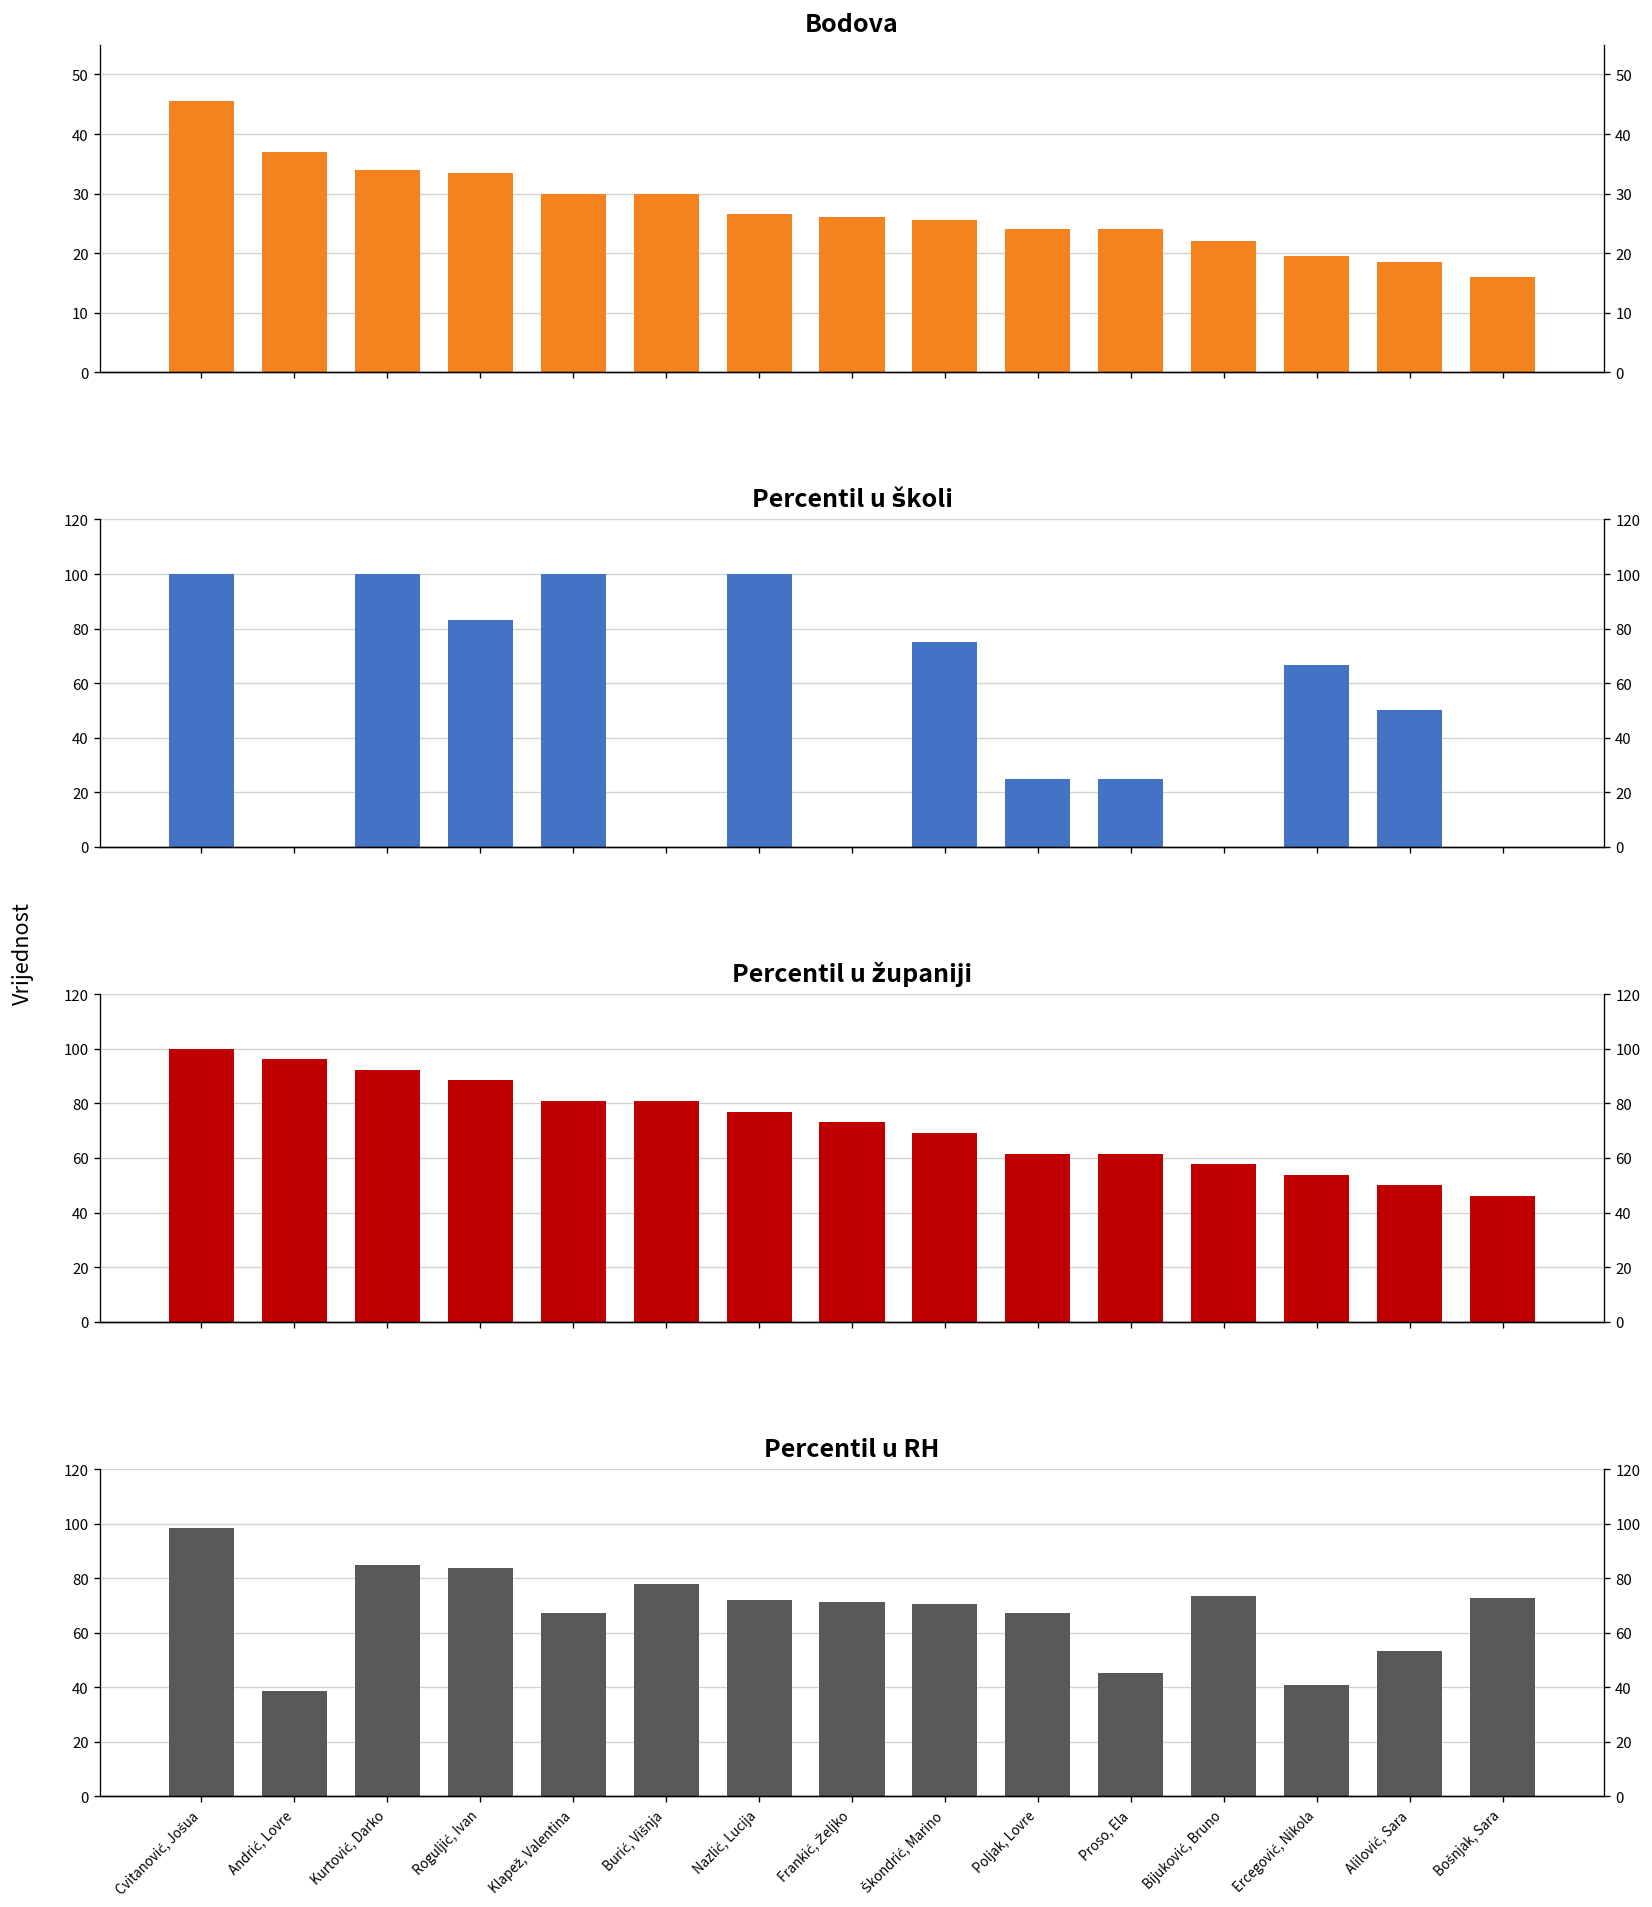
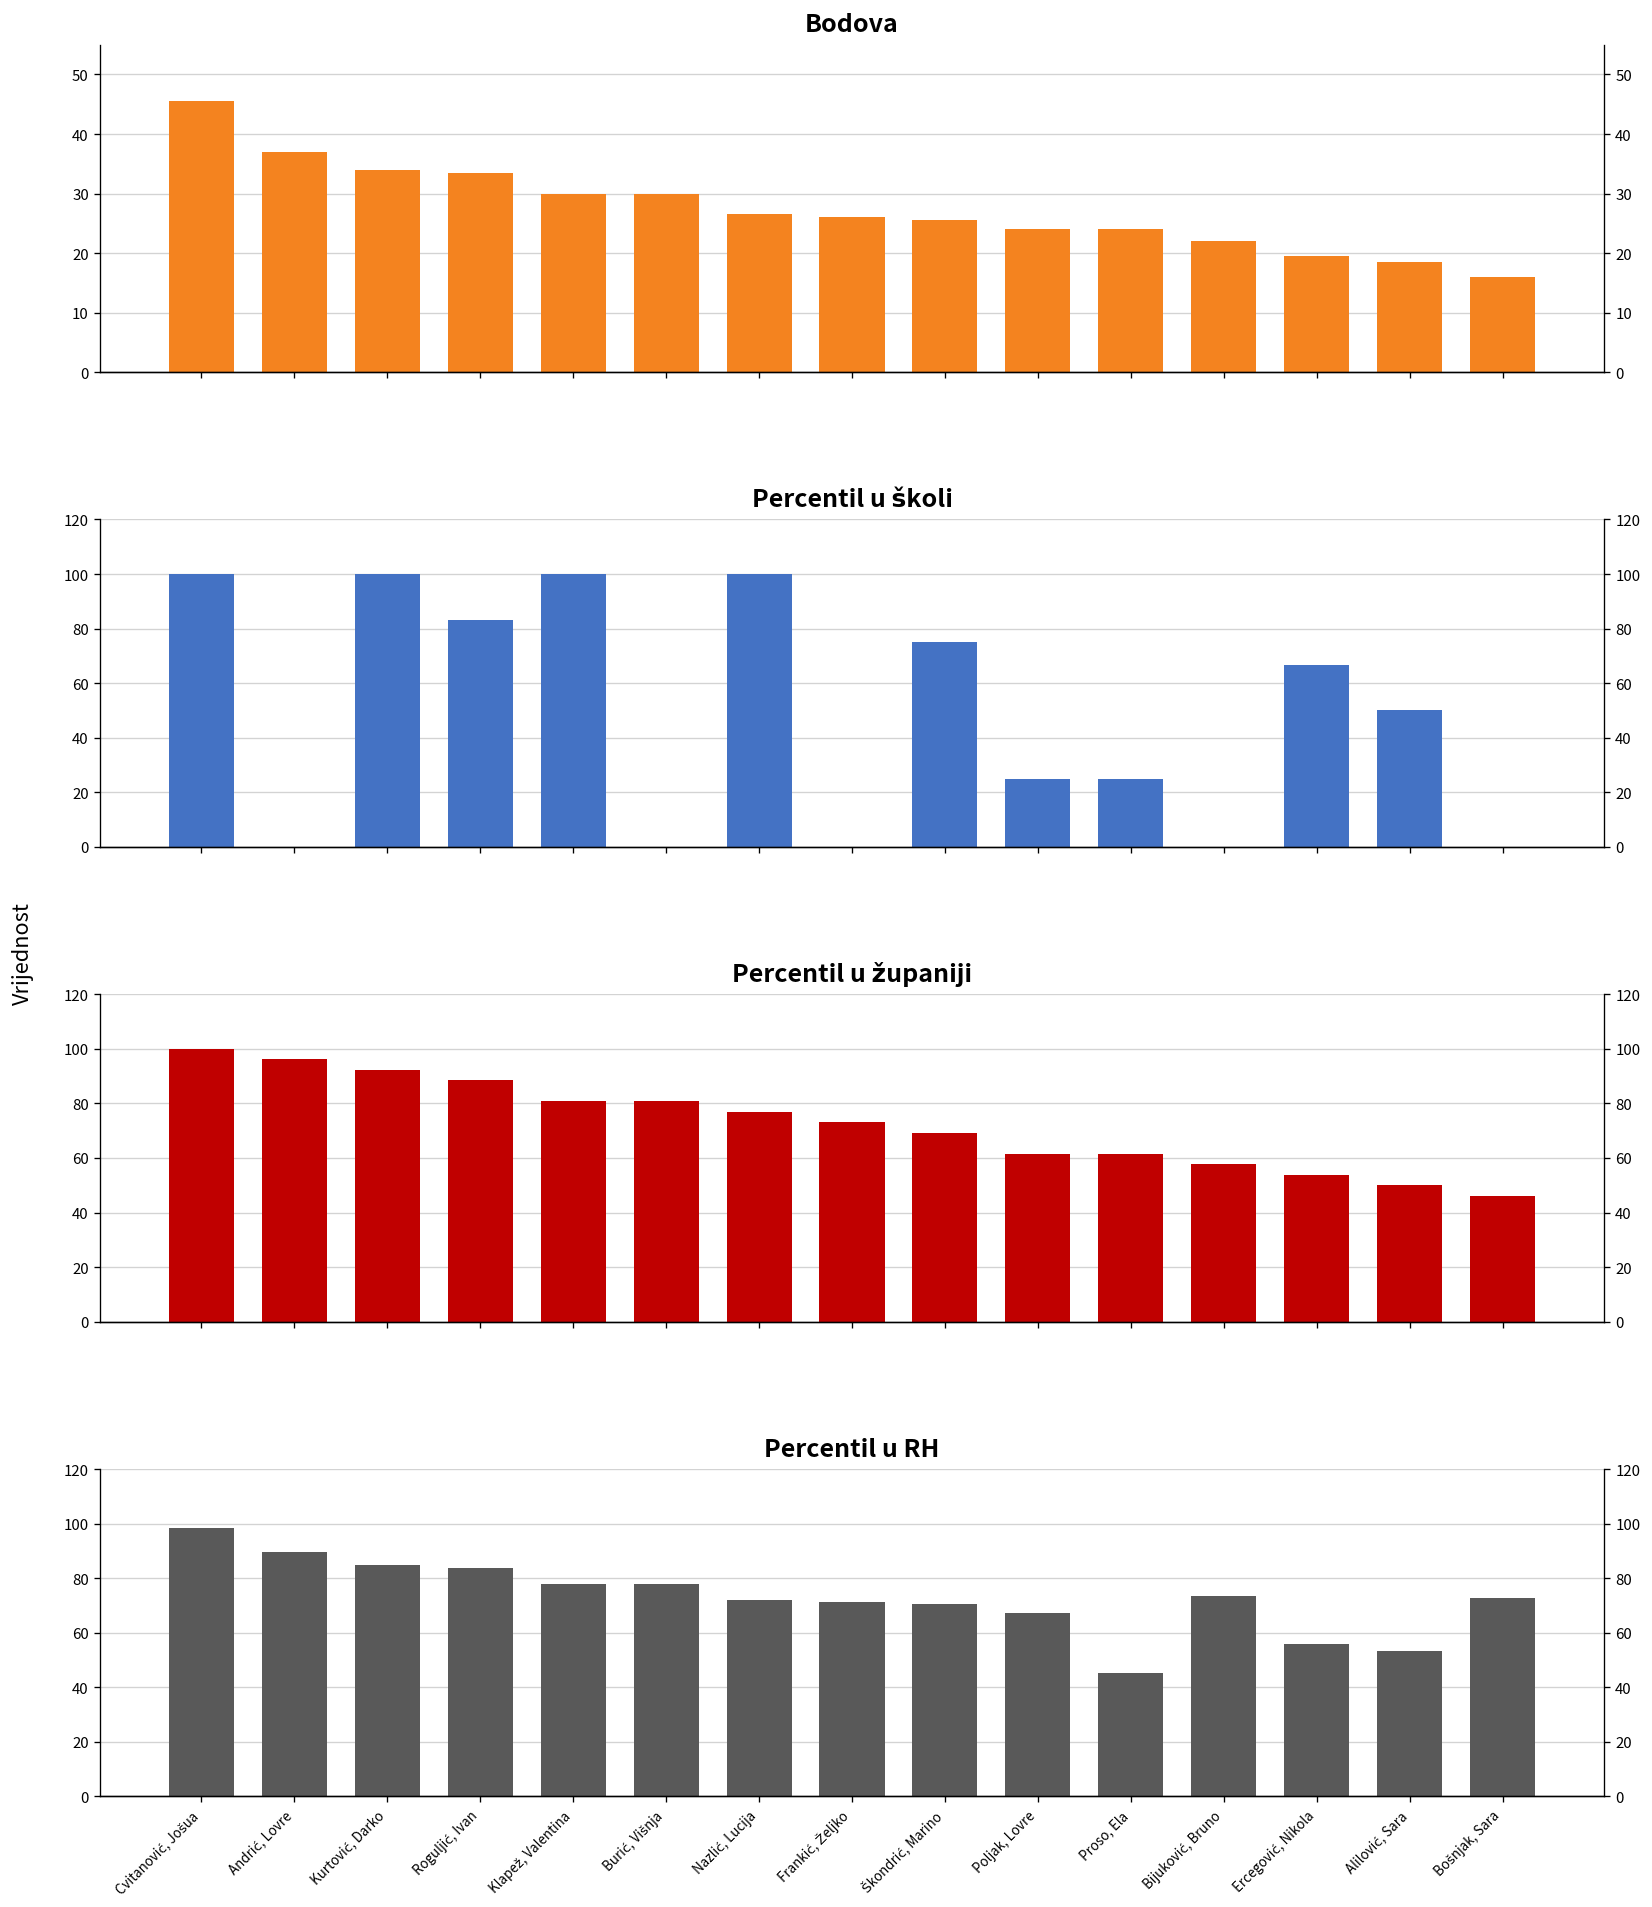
  {
    "Percentil u RH": {
      "Cvitanović, Jošua": 98,
-     "Andrić, Lovre": 39,
+     "Andrić, Lovre": 90,
      "Kurtović, Darko": 85,
      "Roguljić, Ivan": 84,
-     "Klapež, Valentina": 67,
+     "Klapež, Valentina": 78,
      "Burić, Višnja": 78,
      "Nazlić, Lucija": 72,
      "Frankić, Željko": 71,
      "Škondrić, Marino": 71,
      "Poljak, Lovre": 67,
      "Proso, Ela": 45,
      "Bijuković, Bruno": 73,
-     "Ercegović, Nikola": 41,
+     "Ercegović, Nikola": 56,
      "Alilović, Sara": 53,
      "Bošnjak, Sara": 73
    }
  }
